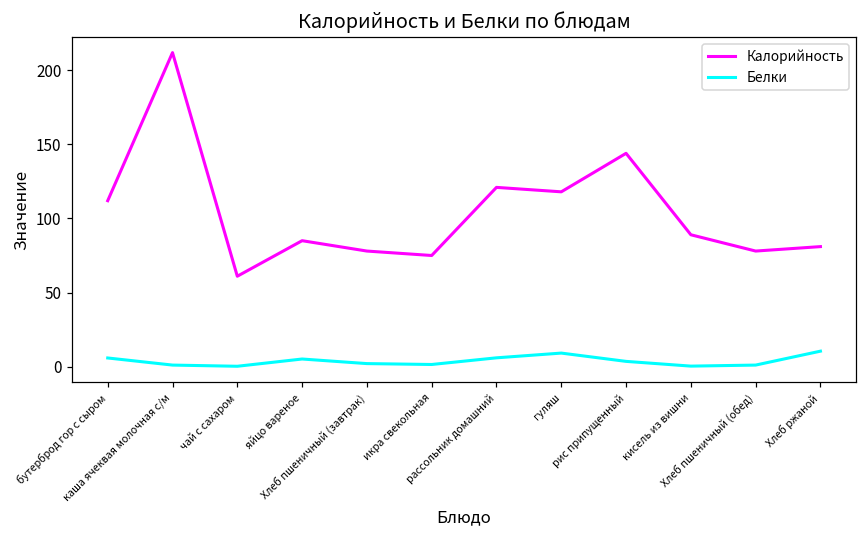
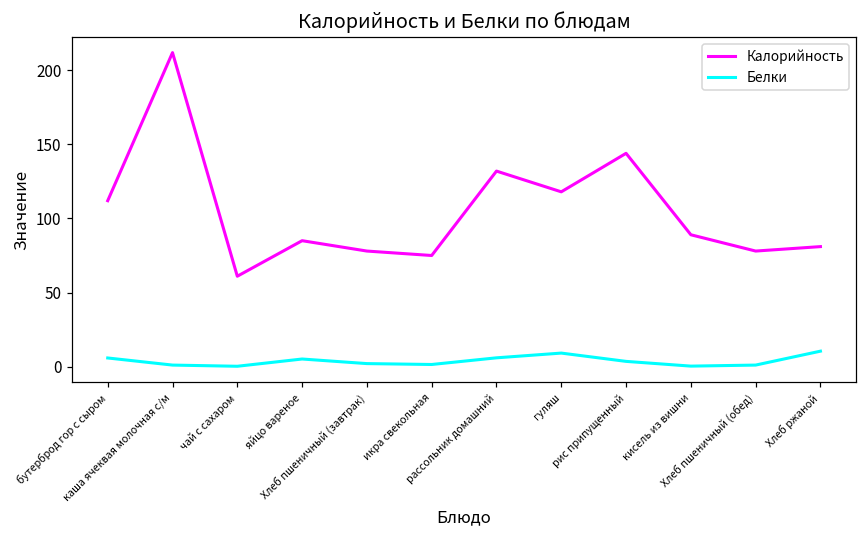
  {
    "Калорийность": {
      "бутерброд гор с сыром": 112,
      "каша ячеквая молочная с/м": 212,
      "чай с сахаром": 61,
      "яйцо вареное": 85,
      "Хлеб пшеничный (завтрак)": 78,
      "икра свекольная": 75,
-     "рассольник домашний": 121,
+     "рассольник домашний": 132,
      "гуляш": 118,
      "рис припущенный": 144,
      "кисель из вишни": 89,
      "Хлеб пшеничный (обед)": 78,
      "Хлеб ржаной": 81
    },
    "Белки": {
      "бутерброд гор с сыром": 6,
      "каша ячеквая молочная с/м": 1,
      "чай с сахаром": 0,
      "яйцо вареное": 5,
      "Хлеб пшеничный (завтрак)": 2,
      "икра свекольная": 1,
      "рассольник домашний": 6,
      "гуляш": 9,
      "рис припущенный": 4,
      "кисель из вишни": 0,
      "Хлеб пшеничный (обед)": 1,
      "Хлеб ржаной": 10
    }
  }
